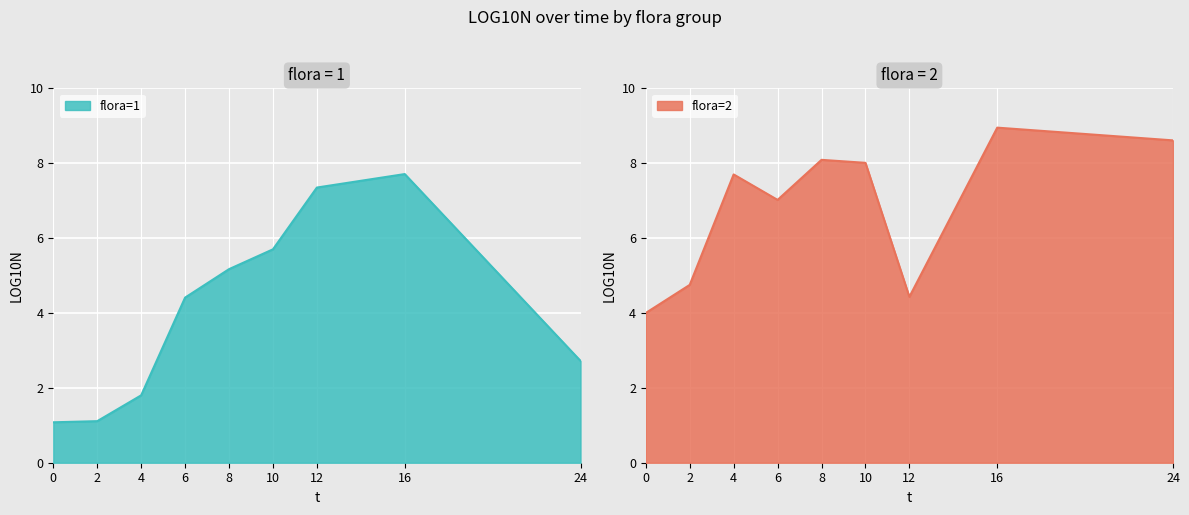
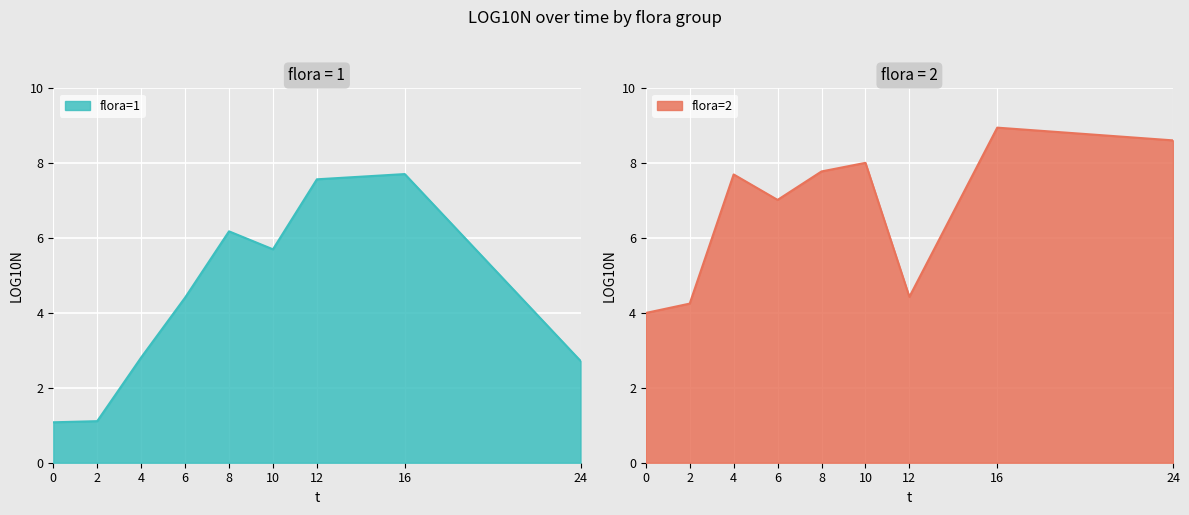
  {
    "flora = 1": {
      "0": 1.1,
      "2": 1.1,
-     "4": 1.8,
+     "4": 2.8,
      "6": 4.4,
-     "8": 5.2,
+     "8": 6.2,
      "10": 5.7,
-     "12": 7.4,
+     "12": 7.6,
      "16": 7.7,
      "24": 2.7
    },
    "flora = 2": {
      "0": 4.0,
-     "2": 4.8,
+     "2": 4.3,
      "4": 7.7,
      "6": 7.0,
-     "8": 8.1,
+     "8": 7.8,
      "10": 8.0,
      "12": 4.4,
      "16": 9.0,
      "24": 8.6
    }
  }
